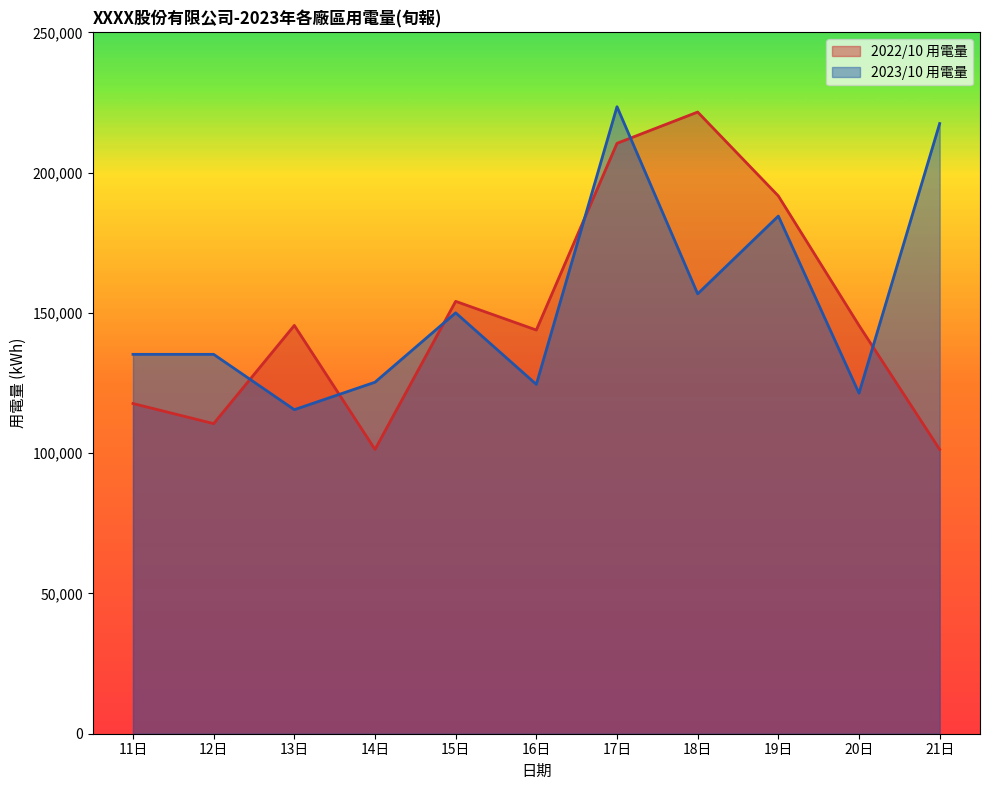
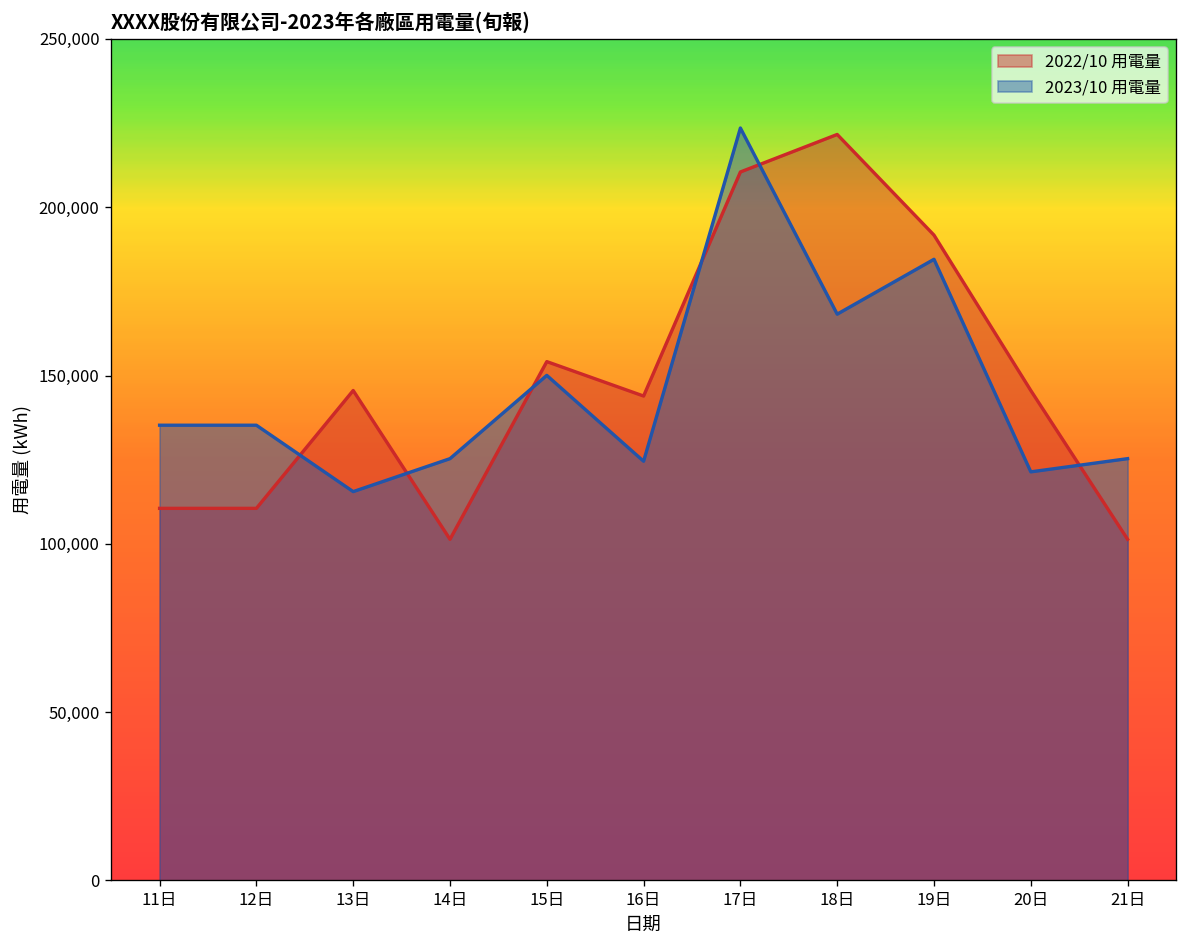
  {
    "2022/10 用電量": {
-     "11日": "118,000",
+     "11日": "111,000",
      "12日": "111,000",
      "13日": "146,000",
      "14日": "101,000",
      "15日": "154,000",
      "16日": "144,000",
      "17日": "210,000",
      "18日": "222,000",
      "19日": "192,000",
      "20日": "146,000",
      "21日": "101,000"
    },
    "2023/10 用電量": {
      "11日": "135,000",
      "12日": "135,000",
      "13日": "116,000",
      "14日": "125,000",
      "15日": "150,000",
      "16日": "125,000",
      "17日": "224,000",
-     "18日": "157,000",
+     "18日": "168,000",
      "19日": "185,000",
      "20日": "121,000",
-     "21日": "218,000"
+     "21日": "125,000"
    }
  }
